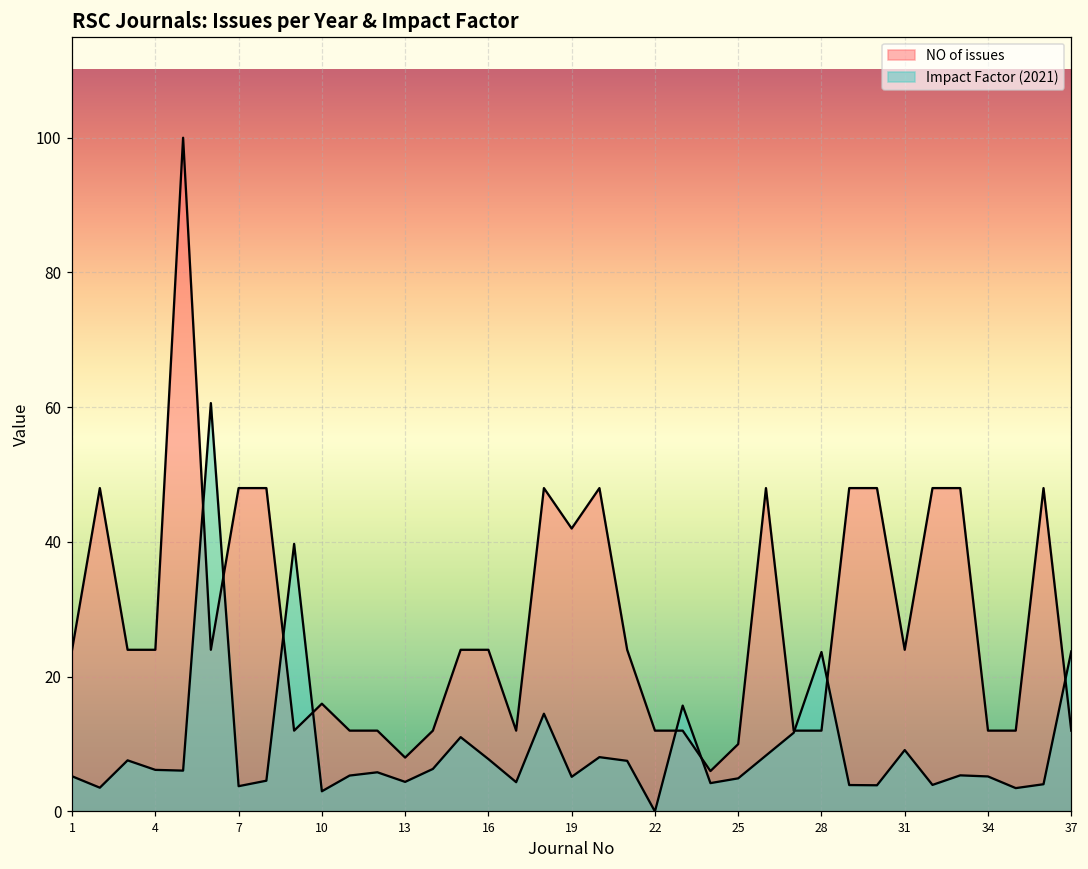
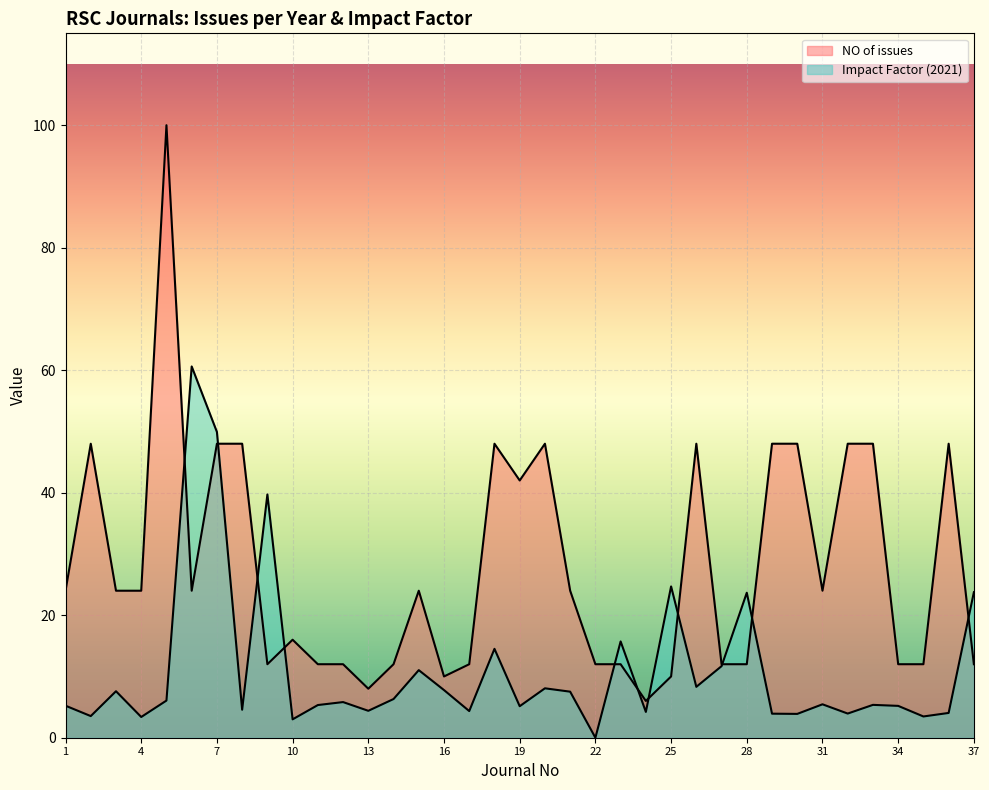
  {
    "NO of issues": {
      "1": 24,
      "4": 24,
      "7": 48,
      "10": 16,
      "13": 8,
-     "16": 24,
+     "16": 10,
      "19": 42,
      "22": 12,
      "25": 10,
      "28": 12,
      "31": 24,
      "34": 12,
      "37": 12
    },
    "Impact Factor (2021)": {
      "1": 5,
-     "4": 6,
-     "7": 4,
+     "4": 3,
+     "7": 50,
      "10": 3,
      "13": 4,
      "16": 8,
      "19": 5,
      "22": 0,
-     "25": 5,
+     "25": 25,
      "28": 24,
-     "31": 9,
+     "31": 5,
      "34": 5,
      "37": 24
    }
  }
